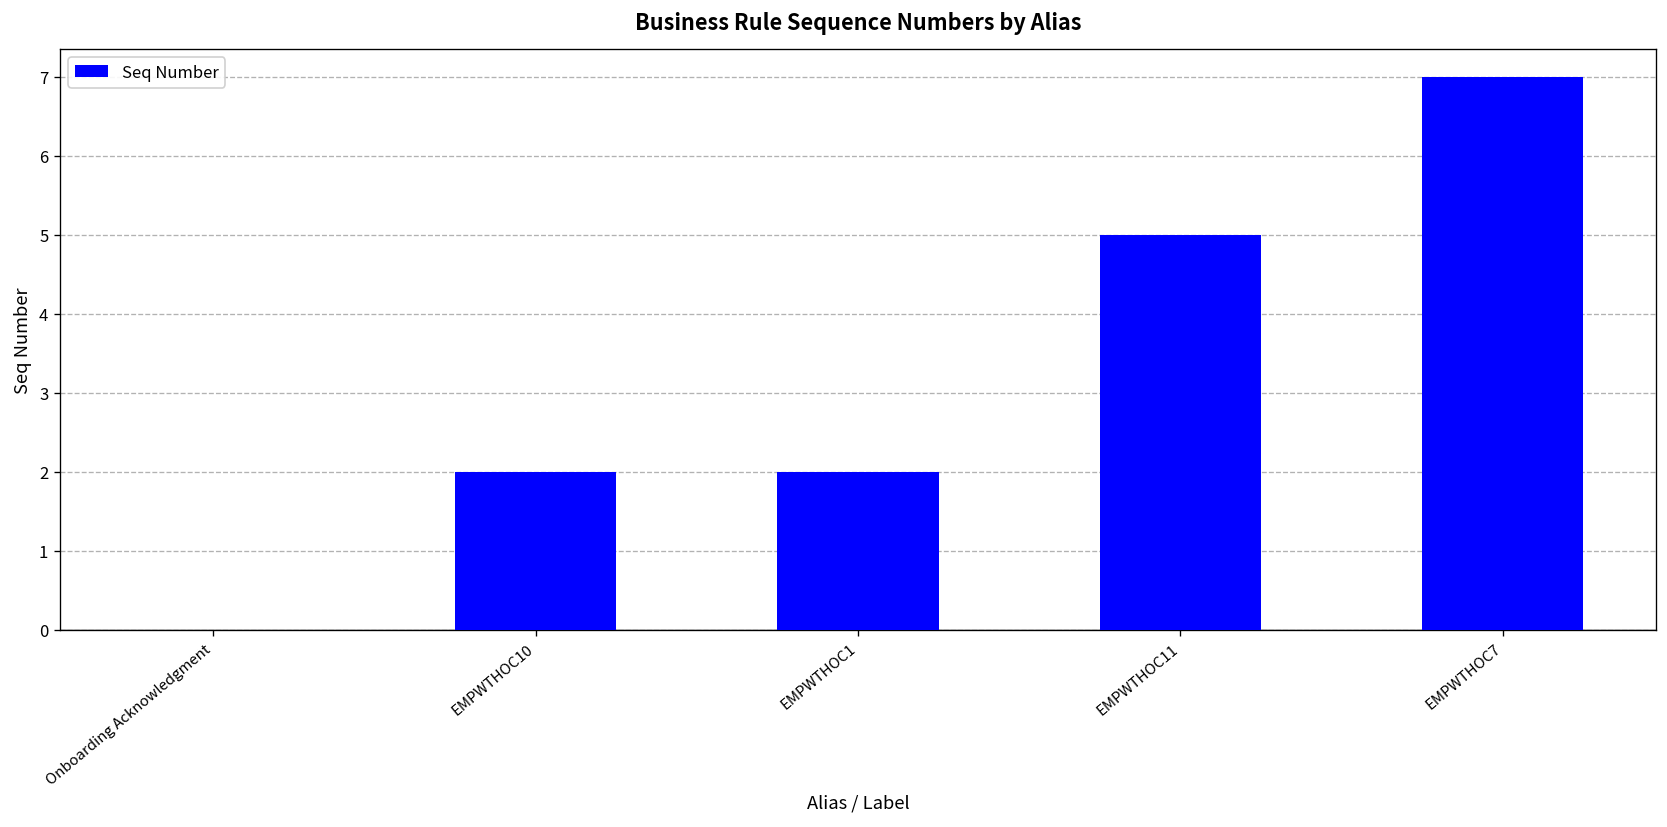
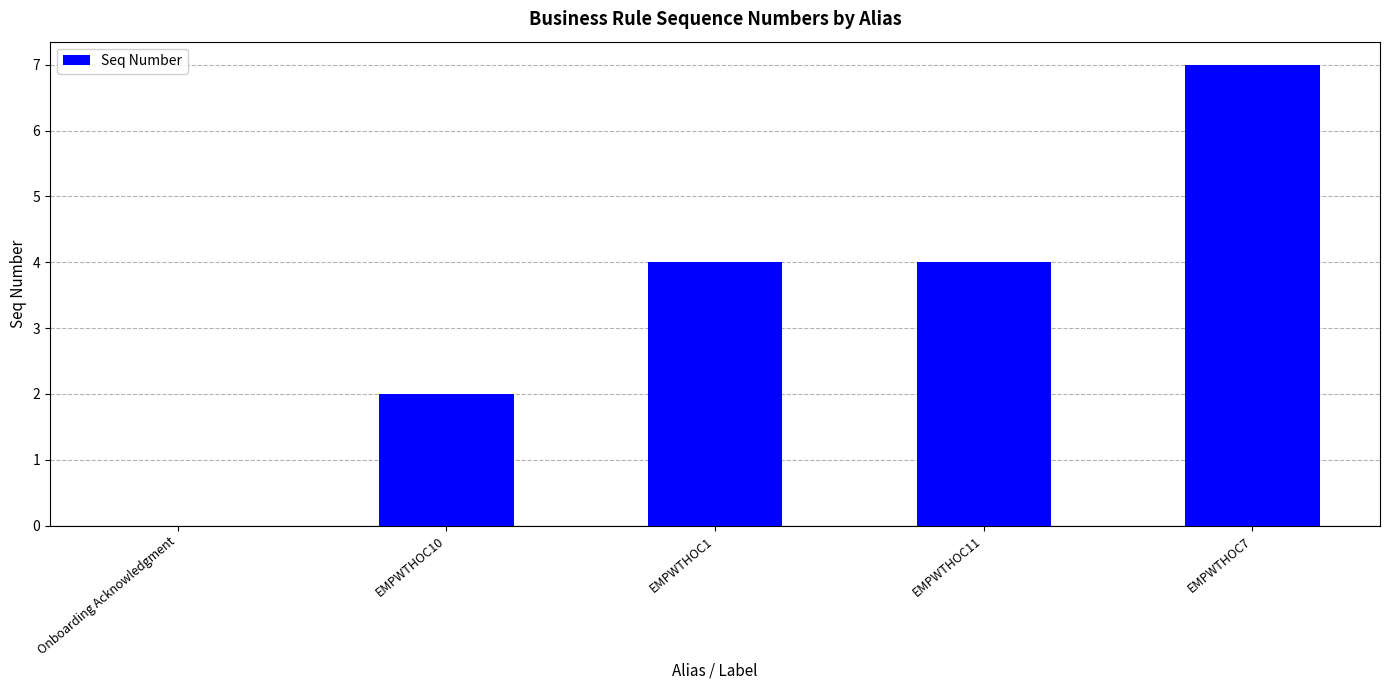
  {
    "Onboarding Acknowledgment": 0,
    "EMPWTHOC10": 2,
-   "EMPWTHOC1": 2,
-   "EMPWTHOC11": 5,
+   "EMPWTHOC1": 4,
+   "EMPWTHOC11": 4,
    "EMPWTHOC7": 7
  }
